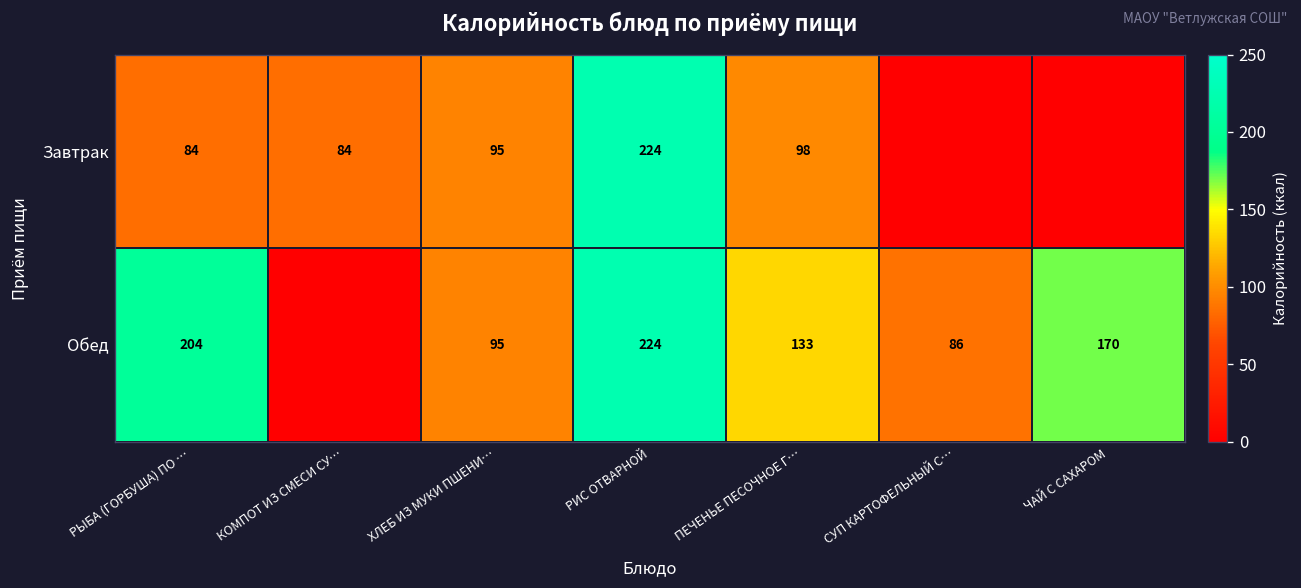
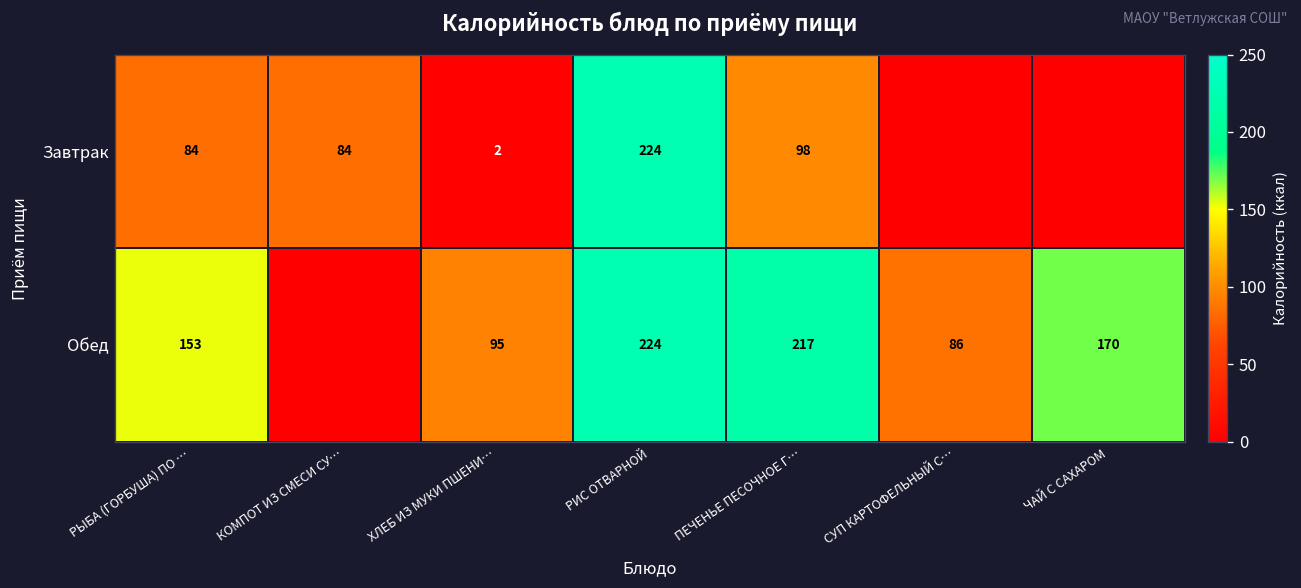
  {
    "Завтрак": {
      "РЫБА (ГОРБУША) ПО …": 84,
      "КОМПОТ ИЗ СМЕСИ СУ…": 84,
-     "ХЛЕБ ИЗ МУКИ ПШЕНИ…": 95,
+     "ХЛЕБ ИЗ МУКИ ПШЕНИ…": 2,
      "РИС ОТВАРНОЙ": 224,
      "ПЕЧЕНЬЕ ПЕСОЧНОЕ Г…": 98
    },
    "Обед": {
-     "РЫБА (ГОРБУША) ПО …": 204,
+     "РЫБА (ГОРБУША) ПО …": 153,
      "ХЛЕБ ИЗ МУКИ ПШЕНИ…": 95,
      "РИС ОТВАРНОЙ": 224,
-     "ПЕЧЕНЬЕ ПЕСОЧНОЕ Г…": 133,
+     "ПЕЧЕНЬЕ ПЕСОЧНОЕ Г…": 217,
      "СУП КАРТОФЕЛЬНЫЙ С…": 86,
      "ЧАЙ С САХАРОМ": 170
    }
  }
